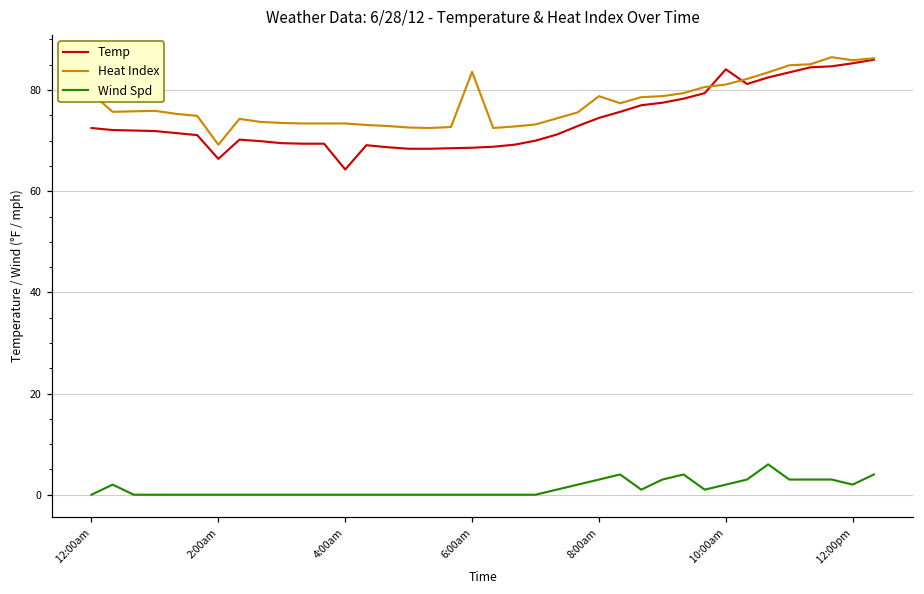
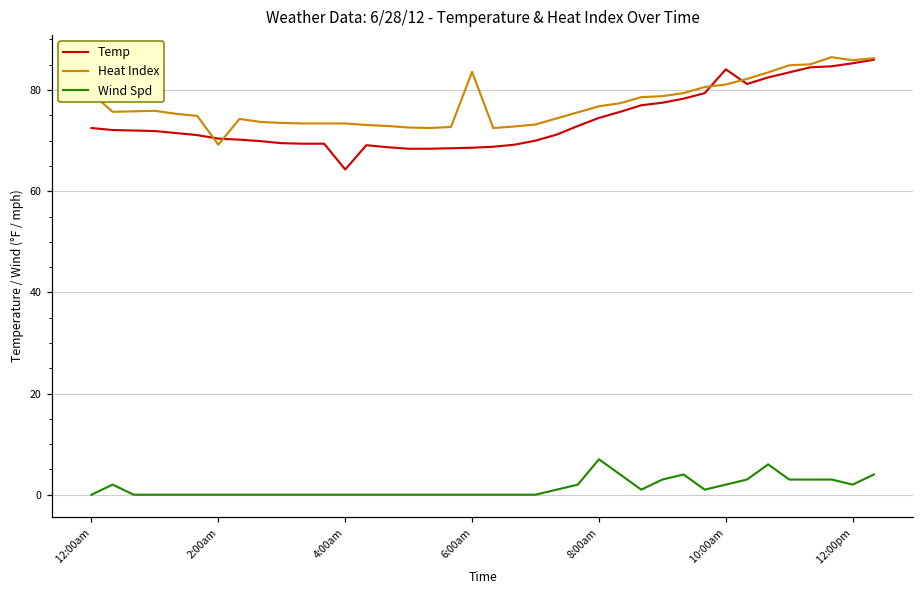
  {
    "Temp": {
      "12:00am": 73,
-     "2:00am": 66,
+     "2:00am": 70,
      "4:00am": 64,
      "6:00am": 69,
      "8:00am": 75,
      "10:00am": 84,
      "12:00pm": 85
    },
    "Heat Index": {
      "2:00am": 69,
      "4:00am": 73,
      "6:00am": 84,
-     "8:00am": 79,
+     "8:00am": 77,
      "10:00am": 81,
      "12:00pm": 86
    },
    "Wind Spd": {
      "12:00am": 0,
      "2:00am": 0,
      "4:00am": 0,
      "6:00am": 0,
-     "8:00am": 3,
+     "8:00am": 7,
      "10:00am": 2,
      "12:00pm": 2
    }
  }
